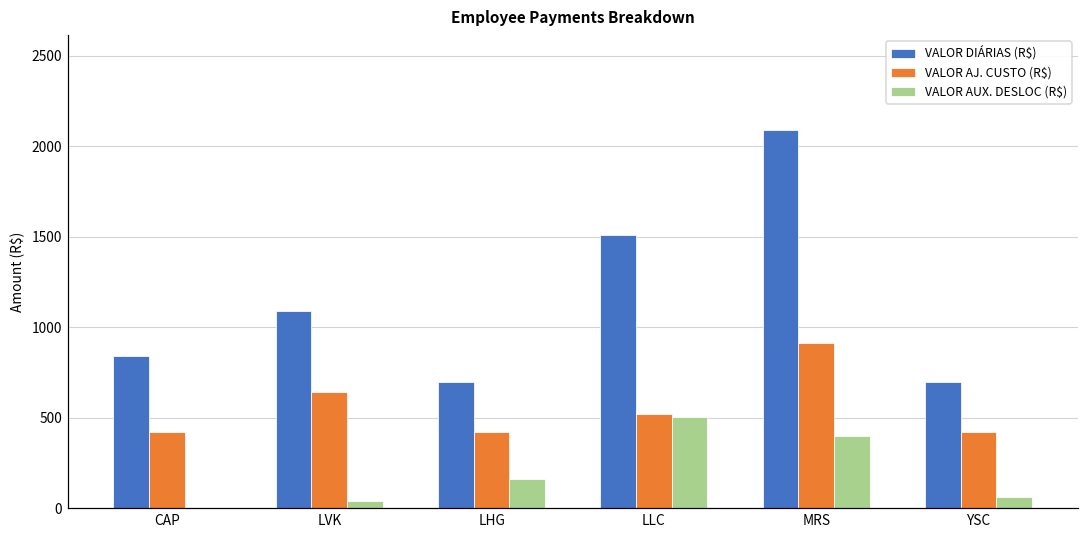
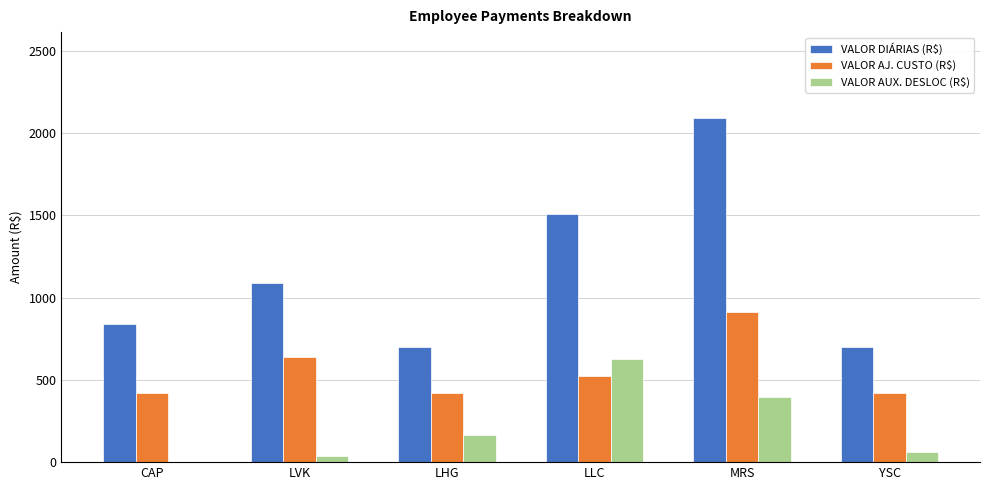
  {
    "VALOR DIÁRIAS (R$)": {
      "CAP": 840,
      "LVK": 1090,
      "LHG": 700,
      "LLC": 1510,
      "MRS": 2090,
      "YSC": 700
    },
    "VALOR AJ. CUSTO (R$)": {
      "CAP": 420,
      "LVK": 640,
      "LHG": 420,
      "LLC": 520,
      "MRS": 910,
      "YSC": 420
    },
    "VALOR AUX. DESLOC (R$)": {
      "CAP": 0,
      "LVK": 40,
      "LHG": 160,
-     "LLC": 510,
+     "LLC": 630,
      "MRS": 400,
      "YSC": 60
    }
  }
